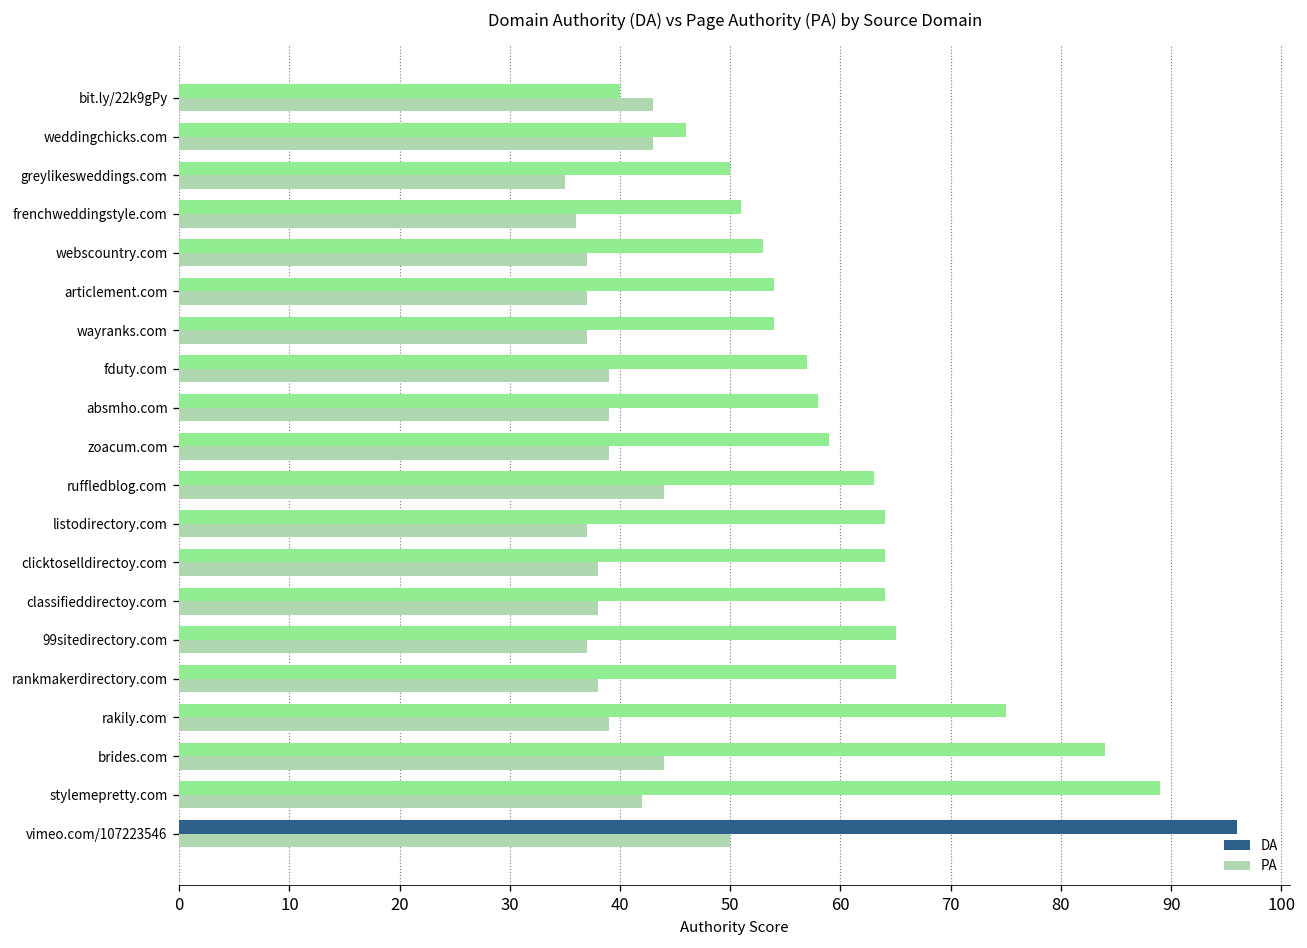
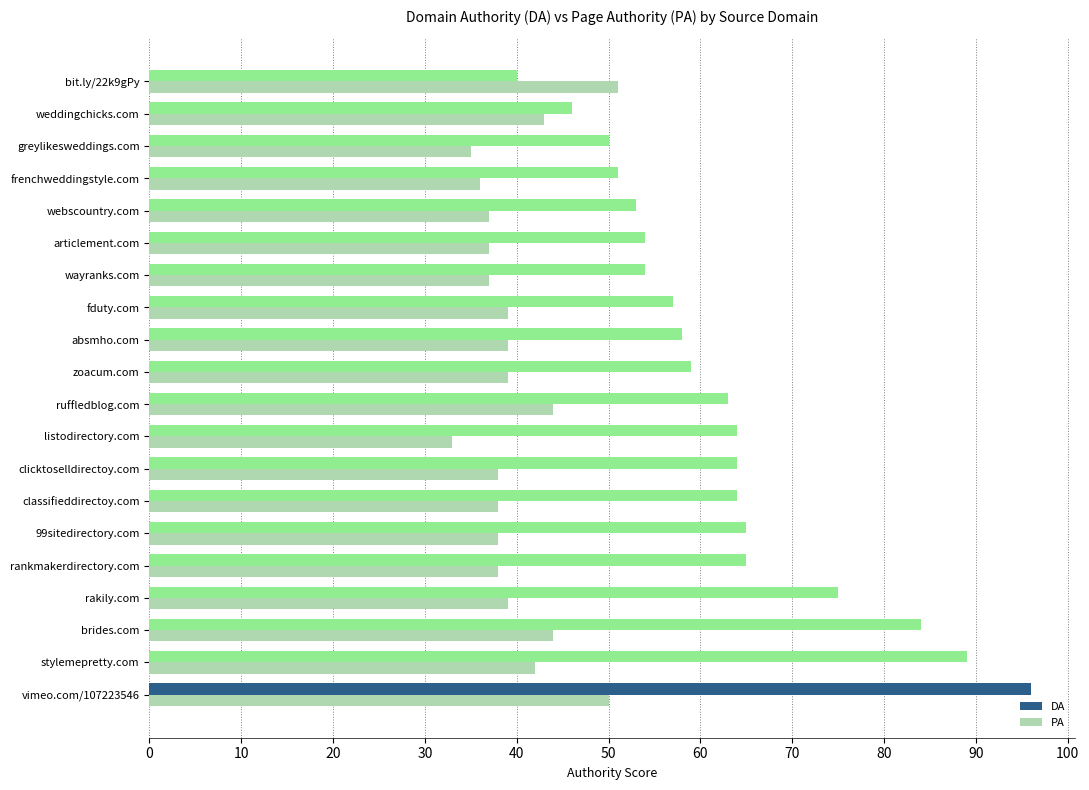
  {
    "DA": {
      "bit.ly/22k9gPy": 40,
      "weddingchicks.com": 46,
      "greylikesweddings.com": 50,
      "frenchweddingstyle.com": 51,
      "webscountry.com": 53,
      "articlement.com": 54,
      "wayranks.com": 54,
      "fduty.com": 57,
      "absmho.com": 58,
      "zoacum.com": 59,
      "ruffledblog.com": 63,
      "listodirectory.com": 64,
      "clicktoselldirectoy.com": 64,
      "classifieddirectoy.com": 64,
      "99sitedirectory.com": 65,
      "rankmakerdirectory.com": 65,
      "rakily.com": 75,
      "brides.com": 84,
      "stylemepretty.com": 89,
      "vimeo.com/107223546": 96
    },
    "PA": {
-     "bit.ly/22k9gPy": 43,
+     "bit.ly/22k9gPy": 51,
      "weddingchicks.com": 43,
      "greylikesweddings.com": 35,
      "frenchweddingstyle.com": 36,
      "webscountry.com": 37,
      "articlement.com": 37,
      "wayranks.com": 37,
      "fduty.com": 39,
      "absmho.com": 39,
      "zoacum.com": 39,
      "ruffledblog.com": 44,
-     "listodirectory.com": 37,
+     "listodirectory.com": 33,
      "clicktoselldirectoy.com": 38,
      "classifieddirectoy.com": 38,
-     "99sitedirectory.com": 37,
+     "99sitedirectory.com": 38,
      "rankmakerdirectory.com": 38,
      "rakily.com": 39,
      "brides.com": 44,
      "stylemepretty.com": 42,
      "vimeo.com/107223546": 50
    }
  }
